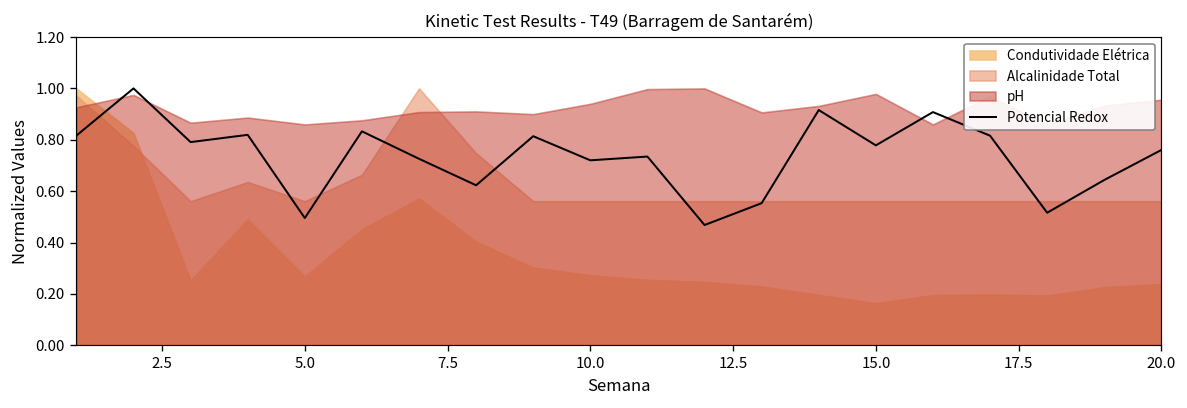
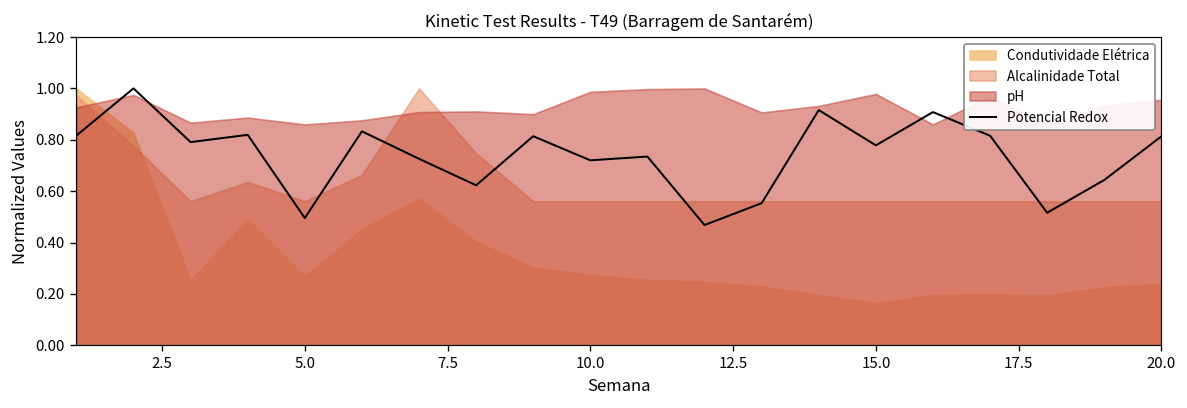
  {
    "Potencial Redox": {
      "5.0": 0.50,
      "10.0": 0.72,
      "15.0": 0.78,
-     "20.0": 0.76
+     "20.0": 0.81
    },
    "pH": {
      "5.0": 0.86,
-     "10.0": 0.94,
+     "10.0": 0.99,
      "15.0": 0.98,
      "20.0": 0.96
    }
  }
